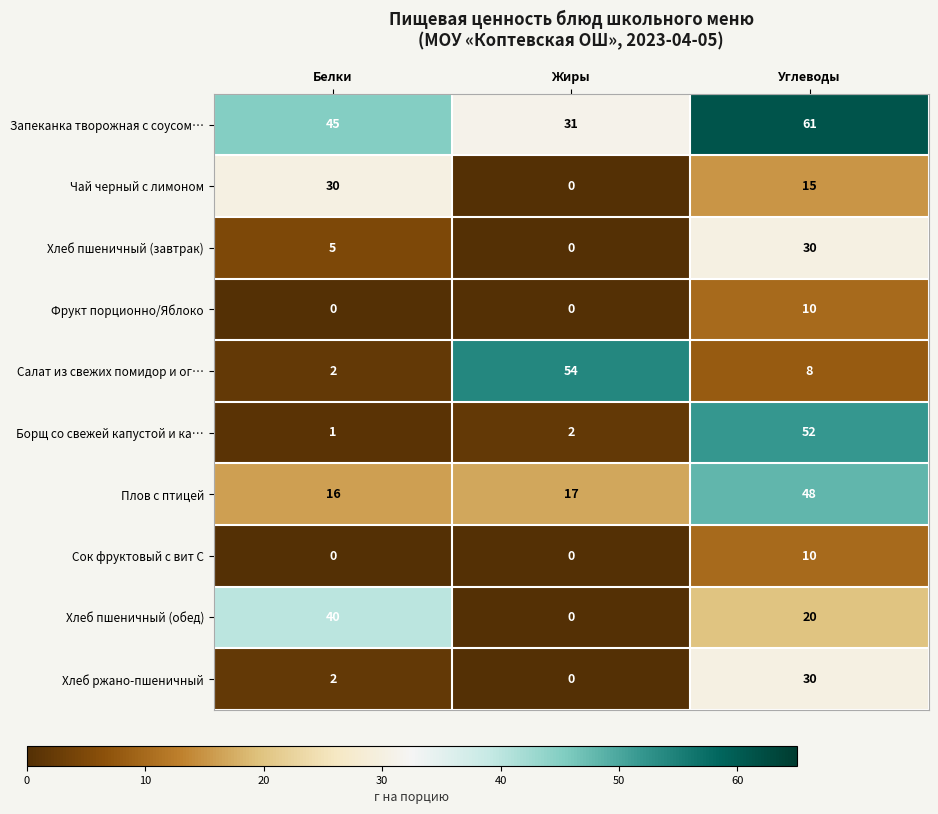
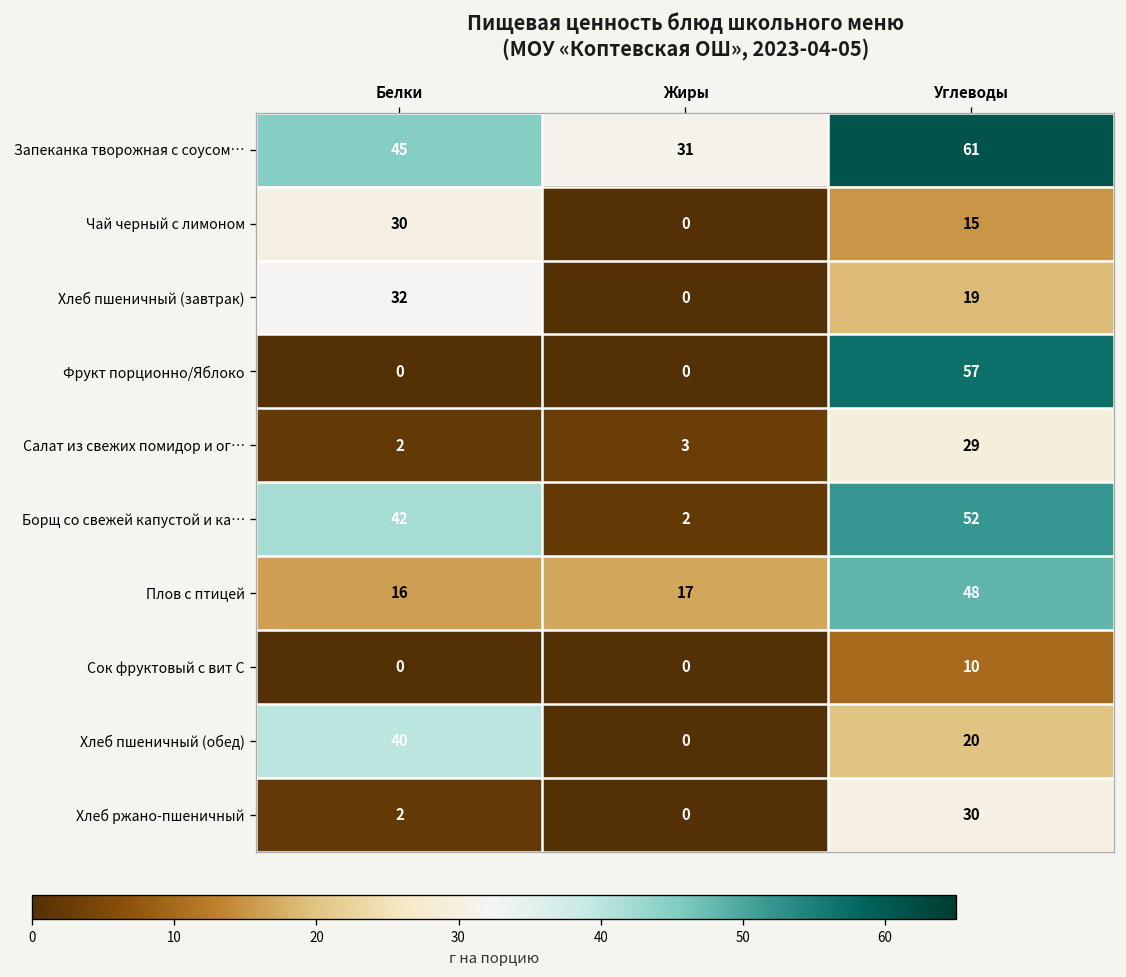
  {
    "Запеканка творожная с соусом…": {
      "Белки": 45,
      "Жиры": 31,
      "Углеводы": 61
    },
    "Чай черный с лимоном": {
      "Белки": 30,
      "Жиры": 0,
      "Углеводы": 15
    },
    "Хлеб пшеничный (завтрак)": {
-     "Белки": 5,
+     "Белки": 32,
      "Жиры": 0,
-     "Углеводы": 30
+     "Углеводы": 19
    },
    "Фрукт порционно/Яблоко": {
      "Белки": 0,
      "Жиры": 0,
-     "Углеводы": 10
+     "Углеводы": 57
    },
    "Салат из свежих помидор и ог…": {
      "Белки": 2,
-     "Жиры": 54,
-     "Углеводы": 8
+     "Жиры": 3,
+     "Углеводы": 29
    },
    "Борщ со свежей капустой и ка…": {
-     "Белки": 1,
+     "Белки": 42,
      "Жиры": 2,
      "Углеводы": 52
    },
    "Плов с птицей": {
      "Белки": 16,
      "Жиры": 17,
      "Углеводы": 48
    },
    "Сок фруктовый с вит С": {
      "Белки": 0,
      "Жиры": 0,
      "Углеводы": 10
    },
    "Хлеб пшеничный (обед)": {
      "Белки": 40,
      "Жиры": 0,
      "Углеводы": 20
    },
    "Хлеб ржано-пшеничный": {
      "Белки": 2,
      "Жиры": 0,
      "Углеводы": 30
    }
  }
